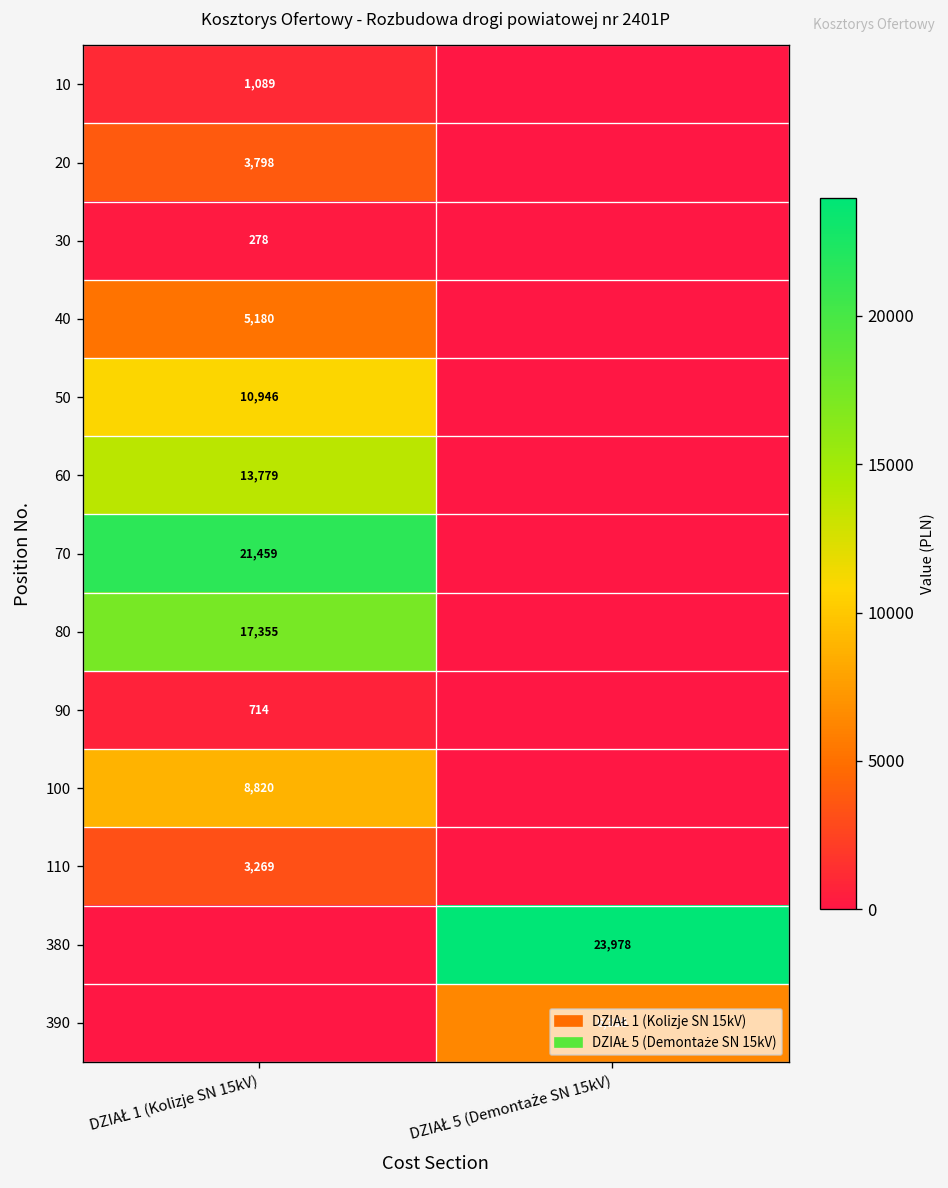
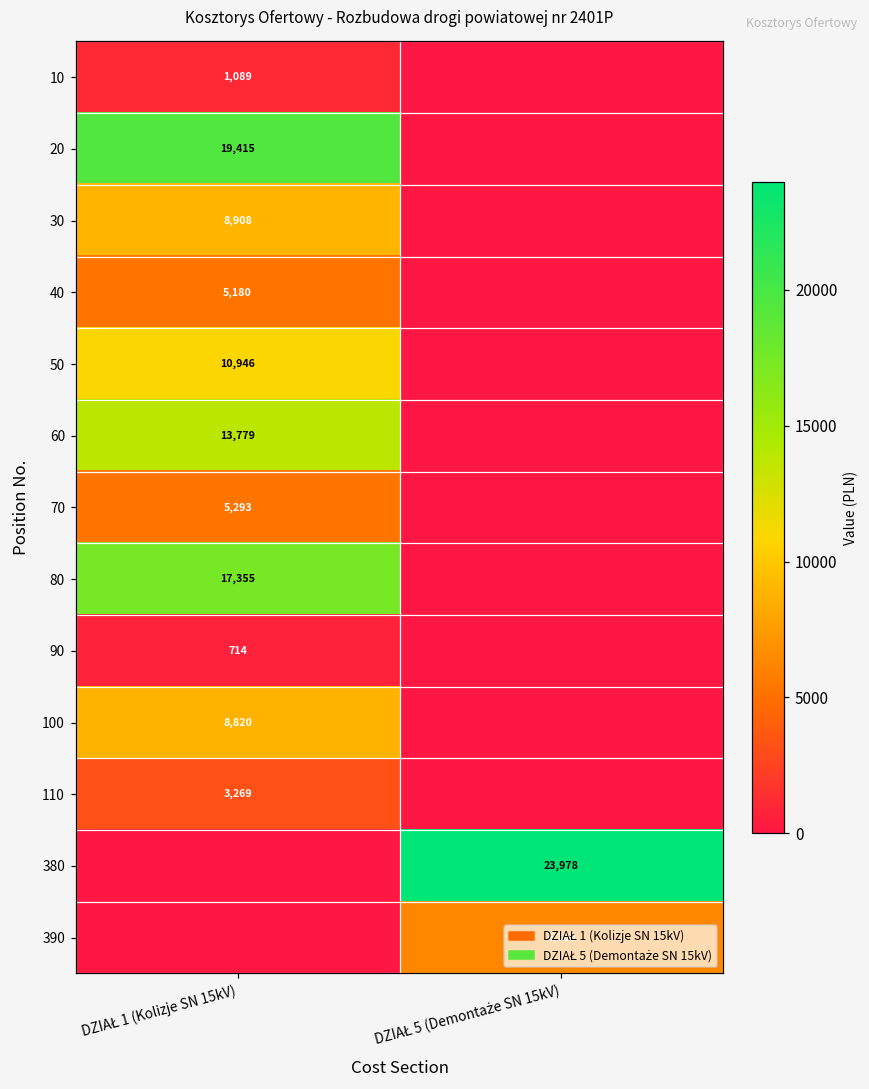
  {
    "10": {
      "DZIAŁ 1 (Kolizje SN 15kV)": "1,089"
    },
    "20": {
-     "DZIAŁ 1 (Kolizje SN 15kV)": "3,798"
+     "DZIAŁ 1 (Kolizje SN 15kV)": "19,415"
    },
    "30": {
-     "DZIAŁ 1 (Kolizje SN 15kV)": "278"
+     "DZIAŁ 1 (Kolizje SN 15kV)": "8,908"
    },
    "40": {
      "DZIAŁ 1 (Kolizje SN 15kV)": "5,180"
    },
    "50": {
      "DZIAŁ 1 (Kolizje SN 15kV)": "10,946"
    },
    "60": {
      "DZIAŁ 1 (Kolizje SN 15kV)": "13,779"
    },
    "70": {
-     "DZIAŁ 1 (Kolizje SN 15kV)": "21,459"
+     "DZIAŁ 1 (Kolizje SN 15kV)": "5,293"
    },
    "80": {
      "DZIAŁ 1 (Kolizje SN 15kV)": "17,355"
    },
    "90": {
      "DZIAŁ 1 (Kolizje SN 15kV)": "714"
    },
    "100": {
      "DZIAŁ 1 (Kolizje SN 15kV)": "8,820"
    },
    "110": {
      "DZIAŁ 1 (Kolizje SN 15kV)": "3,269"
    },
    "380": {
      "DZIAŁ 5 (Demontaże SN 15kV)": "23,978"
    }
  }
